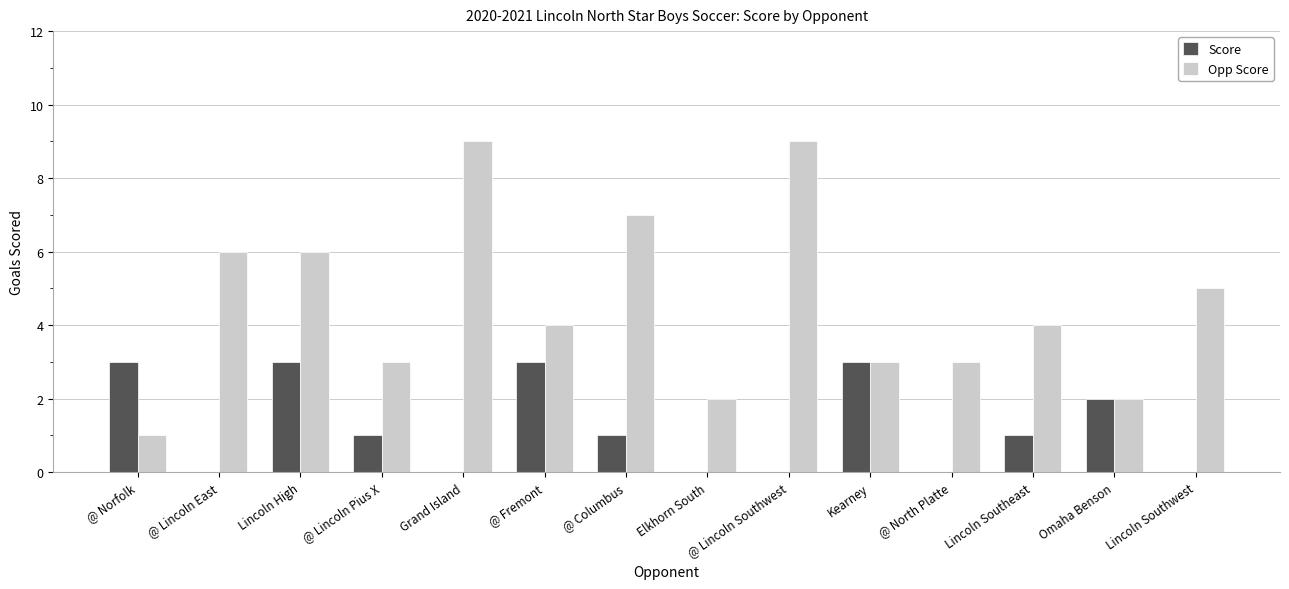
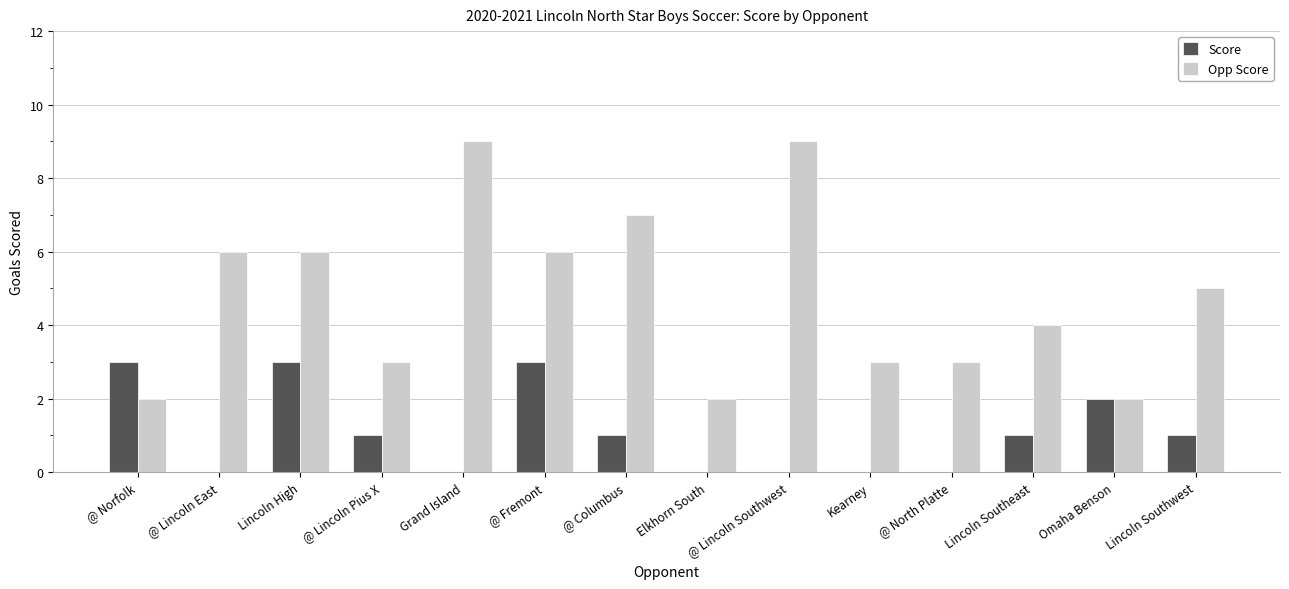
  {
    "Score": {
      "@ Norfolk": 3,
      "@ Lincoln East": 0,
      "Lincoln High": 3,
      "@ Lincoln Pius X": 1,
      "Grand Island": 0,
      "@ Fremont": 3,
      "@ Columbus": 1,
      "Elkhorn South": 0,
      "@ Lincoln Southwest": 0,
-     "Kearney": 3,
+     "Kearney": 0,
      "@ North Platte": 0,
      "Lincoln Southeast": 1,
      "Omaha Benson": 2,
-     "Lincoln Southwest": 0
+     "Lincoln Southwest": 1
    },
    "Opp Score": {
-     "@ Norfolk": 1,
+     "@ Norfolk": 2,
      "@ Lincoln East": 6,
      "Lincoln High": 6,
      "@ Lincoln Pius X": 3,
      "Grand Island": 9,
-     "@ Fremont": 4,
+     "@ Fremont": 6,
      "@ Columbus": 7,
      "Elkhorn South": 2,
      "@ Lincoln Southwest": 9,
      "Kearney": 3,
      "@ North Platte": 3,
      "Lincoln Southeast": 4,
      "Omaha Benson": 2,
      "Lincoln Southwest": 5
    }
  }
